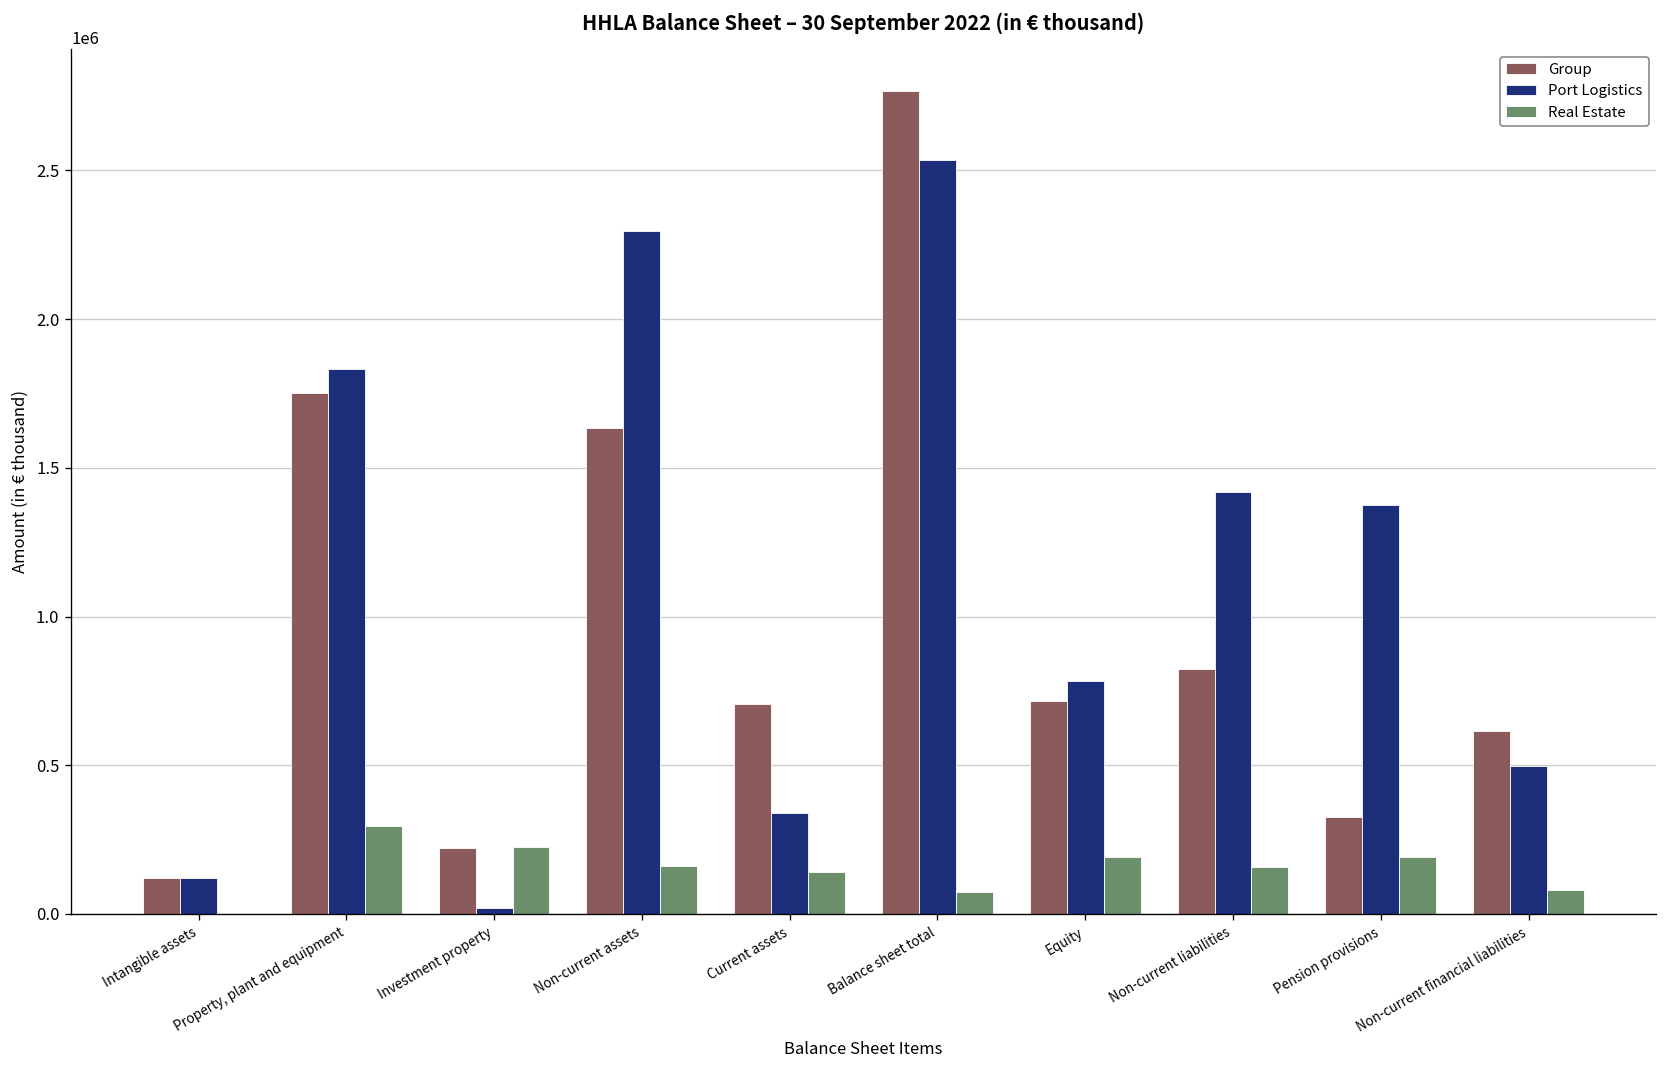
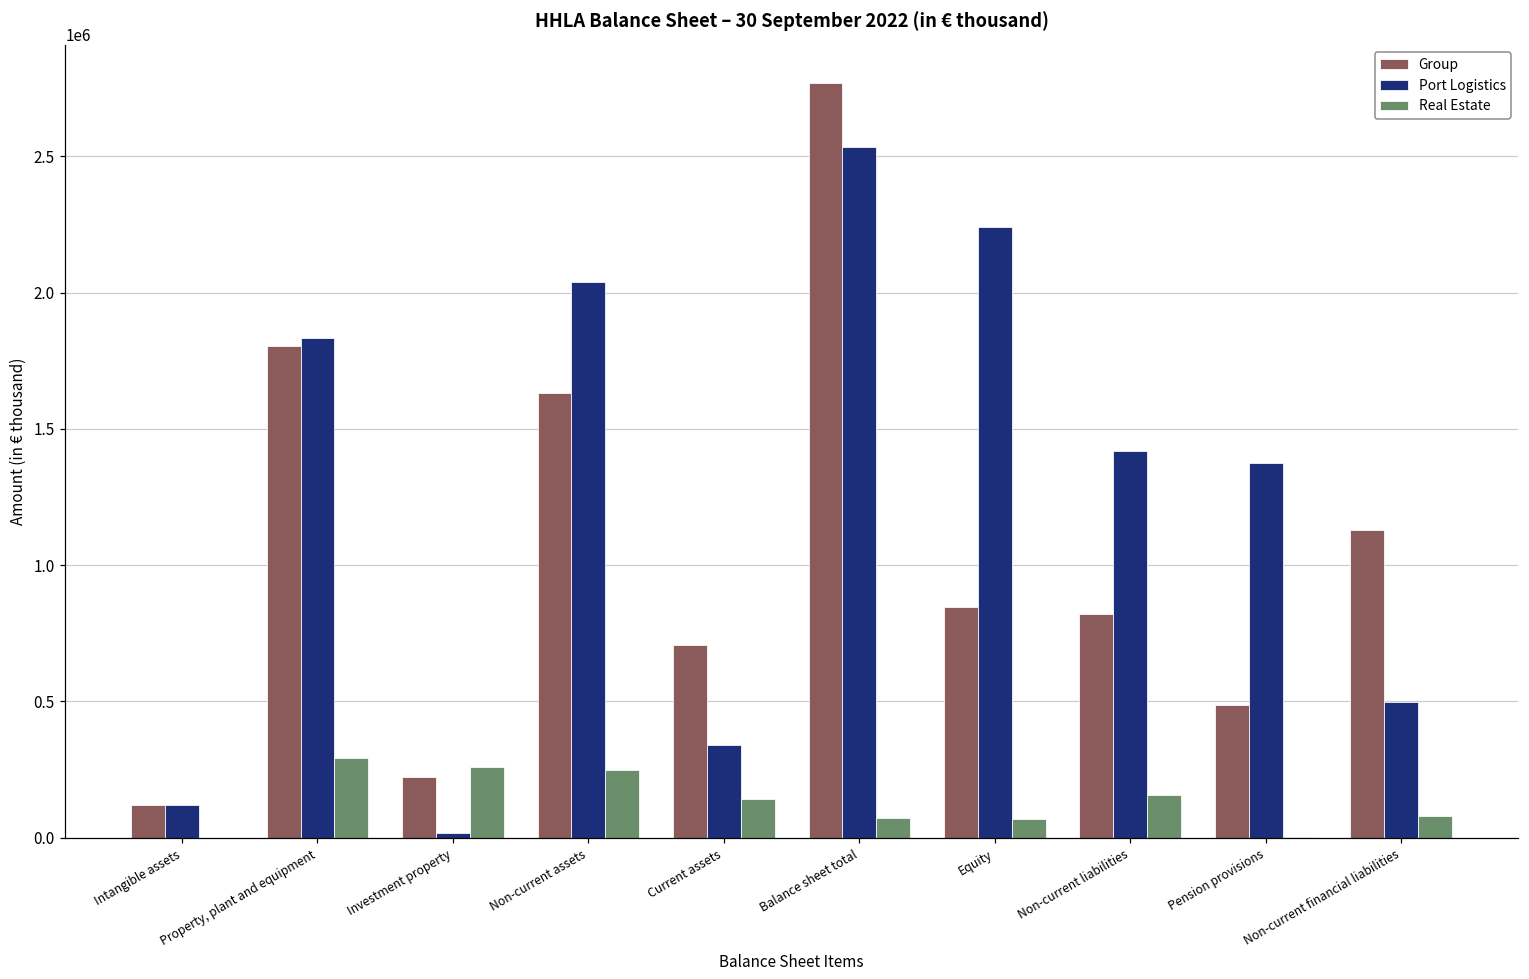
  {
    "Group": {
      "Intangible assets": 120000,
-     "Property, plant and equipment": 1750000,
+     "Property, plant and equipment": 1800000,
      "Investment property": 220000,
      "Non-current assets": 1630000,
      "Current assets": 710000,
      "Balance sheet total": 2770000,
-     "Equity": 720000,
+     "Equity": 850000,
      "Non-current liabilities": 820000,
-     "Pension provisions": 330000,
-     "Non-current financial liabilities": 610000
+     "Pension provisions": 490000,
+     "Non-current financial liabilities": 1130000
    },
    "Port Logistics": {
      "Intangible assets": 120000,
      "Property, plant and equipment": 1830000,
      "Investment property": 20000,
-     "Non-current assets": 2300000,
+     "Non-current assets": 2040000,
      "Current assets": 340000,
      "Balance sheet total": 2540000,
-     "Equity": 780000,
+     "Equity": 2240000,
      "Non-current liabilities": 1420000,
      "Pension provisions": 1370000,
      "Non-current financial liabilities": 500000
    },
    "Real Estate": {
      "Property, plant and equipment": 290000,
-     "Investment property": 230000,
-     "Non-current assets": 160000,
+     "Investment property": 260000,
+     "Non-current assets": 250000,
      "Current assets": 140000,
      "Balance sheet total": 70000,
-     "Equity": 190000,
+     "Equity": 70000,
      "Non-current liabilities": 160000,
-     "Pension provisions": 190000,
+     "Pension provisions": 0,
      "Non-current financial liabilities": 80000
    }
  }
